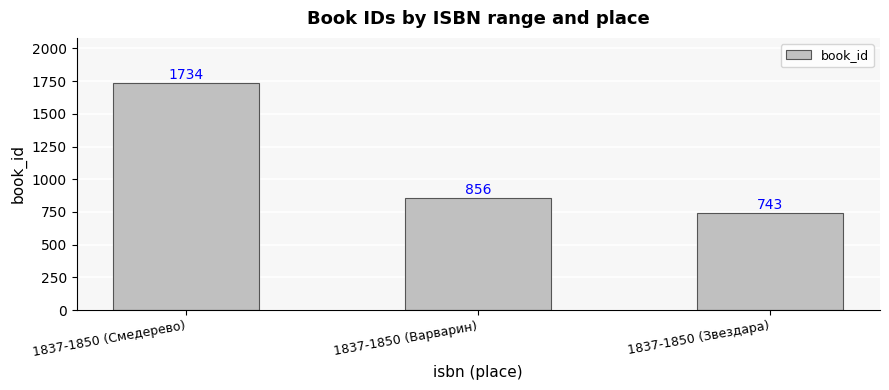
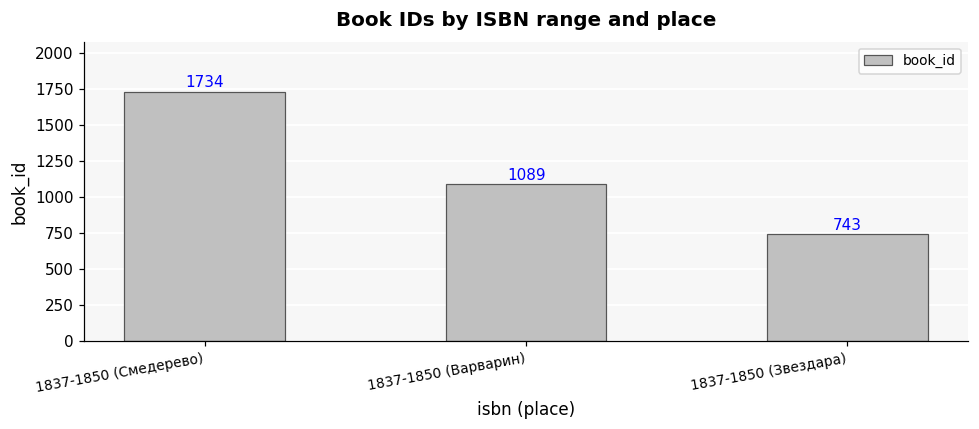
  {
    "1837-1850 (Смедерево)": 1734,
-   "1837-1850 (Варварин)": 856,
+   "1837-1850 (Варварин)": 1089,
    "1837-1850 (Звездара)": 743
  }
